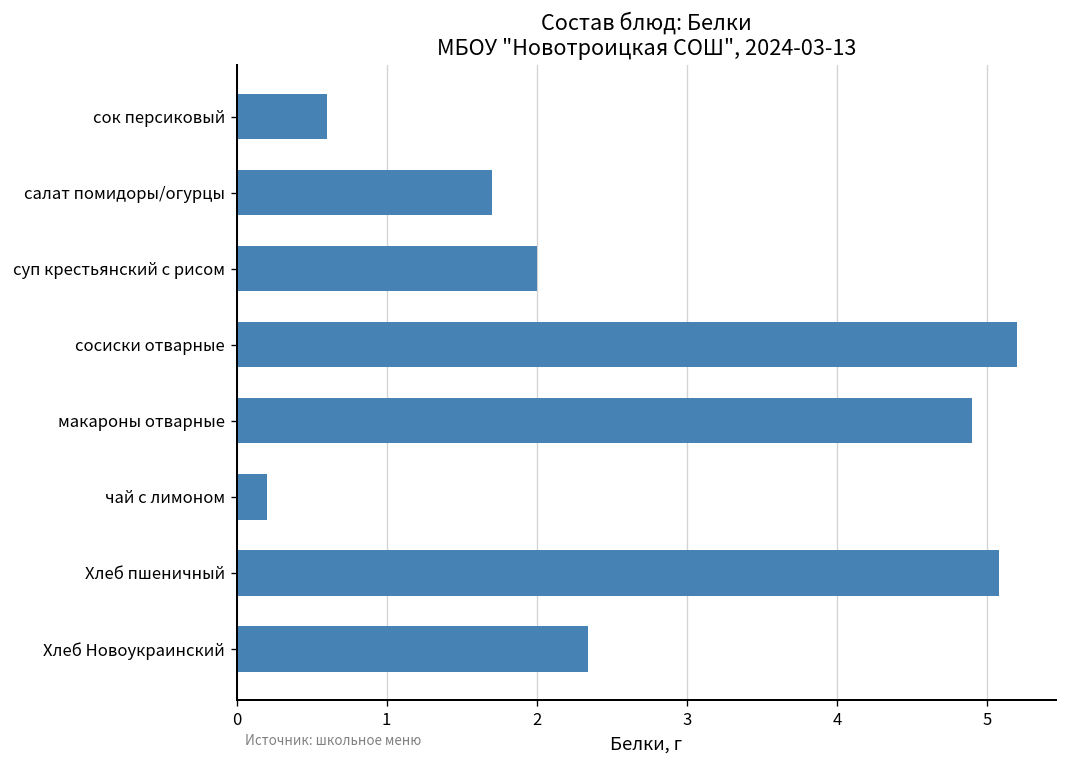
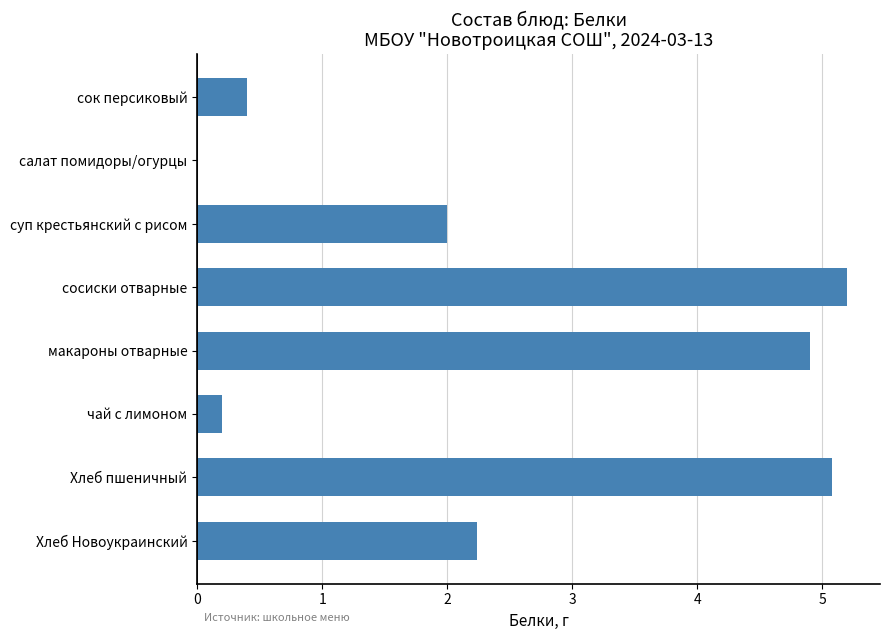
  {
-   "сок персиковый": 0.6,
-   "салат помидоры/огурцы": 1.7,
+   "сок персиковый": 0.4,
+   "салат помидоры/огурцы": 0.0,
    "суп крестьянский с рисом": 2.00,
    "сосиски отварные": 5.20,
    "макароны отварные": 4.90,
    "чай с лимоном": 0.20,
    "Хлеб пшеничный": 5.08,
-   "Хлеб Новоукраинский": 2.34
+   "Хлеб Новоукраинский": 2.24
  }
